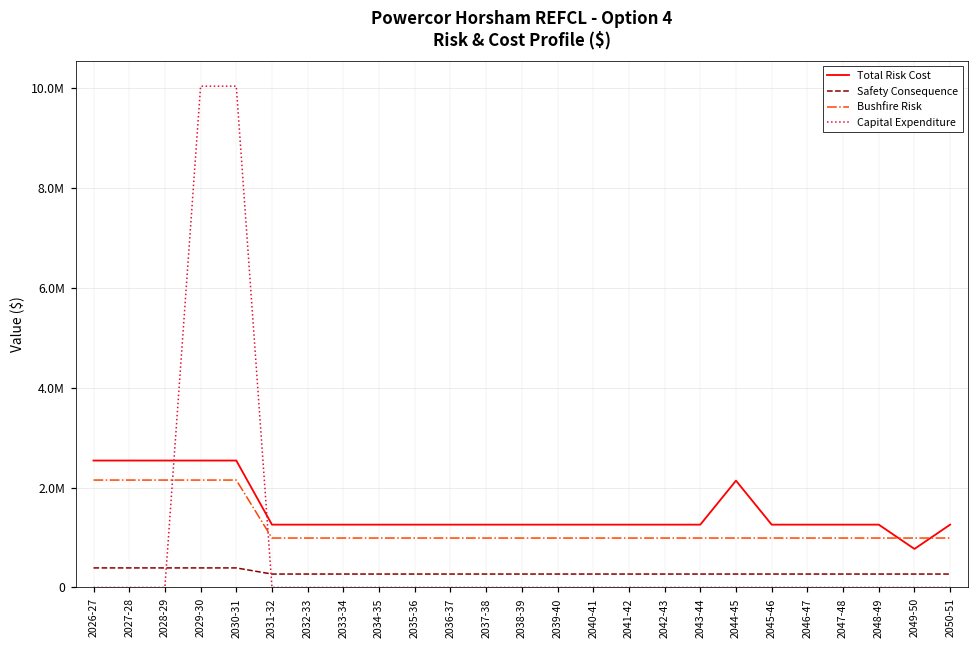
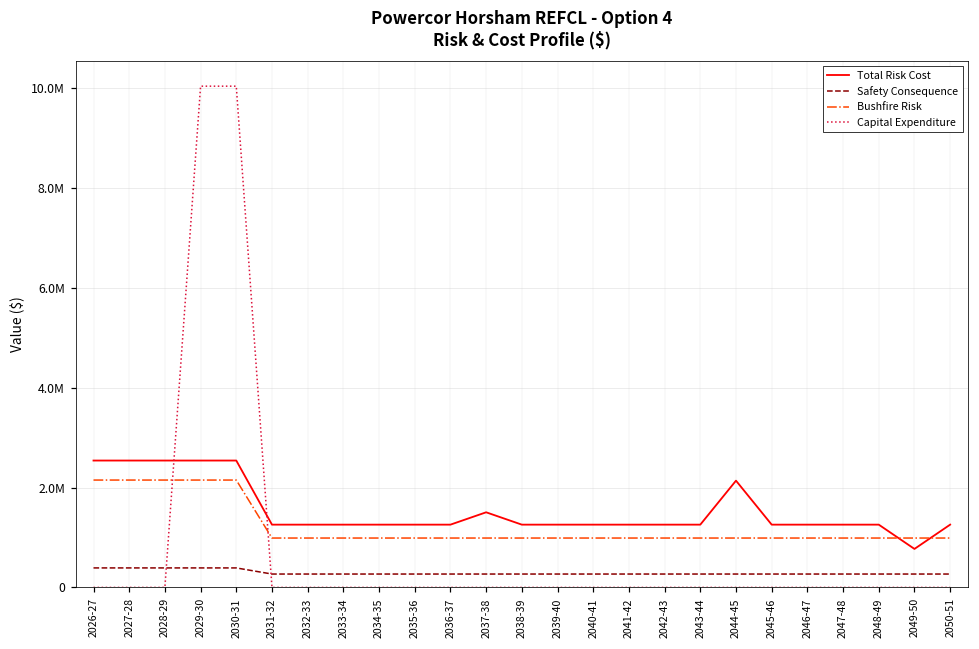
  {
    "Total Risk Cost": {
      "2026-27": 2500000,
      "2027-28": 2500000,
      "2028-29": 2500000,
      "2029-30": 2500000,
      "2030-31": 2500000,
      "2031-32": 1300000,
      "2032-33": 1300000,
      "2033-34": 1300000,
      "2034-35": 1300000,
      "2035-36": 1300000,
      "2036-37": 1300000,
-     "2037-38": 1300000,
+     "2037-38": 1500000,
      "2038-39": 1300000,
      "2039-40": 1300000,
      "2040-41": 1300000,
      "2041-42": 1300000,
      "2042-43": 1300000,
      "2043-44": 1300000,
      "2044-45": 2100000,
      "2045-46": 1300000,
      "2046-47": 1300000,
      "2047-48": 1300000,
      "2048-49": 1300000,
      "2049-50": 800000,
      "2050-51": 1300000
    },
    "Safety Consequence": {
      "2026-27": 400000,
      "2027-28": 400000,
      "2028-29": 400000,
      "2029-30": 400000,
      "2030-31": 400000,
      "2031-32": 300000,
      "2032-33": 300000,
      "2033-34": 300000,
      "2034-35": 300000,
      "2035-36": 300000,
      "2036-37": 300000,
      "2037-38": 300000,
      "2038-39": 300000,
      "2039-40": 300000,
      "2040-41": 300000,
      "2041-42": 300000,
      "2042-43": 300000,
      "2043-44": 300000,
      "2044-45": 300000,
      "2045-46": 300000,
      "2046-47": 300000,
      "2047-48": 300000,
      "2048-49": 300000,
      "2049-50": 300000,
      "2050-51": 300000
    },
    "Bushfire Risk": {
      "2026-27": 2200000,
      "2027-28": 2200000,
      "2028-29": 2200000,
      "2029-30": 2200000,
      "2030-31": 2200000,
      "2031-32": 1000000,
      "2032-33": 1000000,
      "2033-34": 1000000,
      "2034-35": 1000000,
      "2035-36": 1000000,
      "2036-37": 1000000,
      "2037-38": 1000000,
      "2038-39": 1000000,
      "2039-40": 1000000,
      "2040-41": 1000000,
      "2041-42": 1000000,
      "2042-43": 1000000,
      "2043-44": 1000000,
      "2044-45": 1000000,
      "2045-46": 1000000,
      "2046-47": 1000000,
      "2047-48": 1000000,
      "2048-49": 1000000,
      "2049-50": 1000000,
      "2050-51": 1000000
    },
    "Capital Expenditure": {
      "2026-27": 0,
      "2027-28": 0,
      "2028-29": 0,
      "2029-30": 10000000,
      "2030-31": 10000000,
      "2031-32": 0,
      "2032-33": 0,
      "2033-34": 0,
      "2034-35": 0,
      "2035-36": 0,
      "2036-37": 0,
      "2037-38": 0,
      "2038-39": 0,
      "2039-40": 0,
      "2040-41": 0,
      "2041-42": 0,
      "2042-43": 0,
      "2043-44": 0,
      "2044-45": 0,
      "2045-46": 0,
      "2046-47": 0,
      "2047-48": 0,
      "2048-49": 0,
      "2049-50": 0,
      "2050-51": 0
    }
  }
